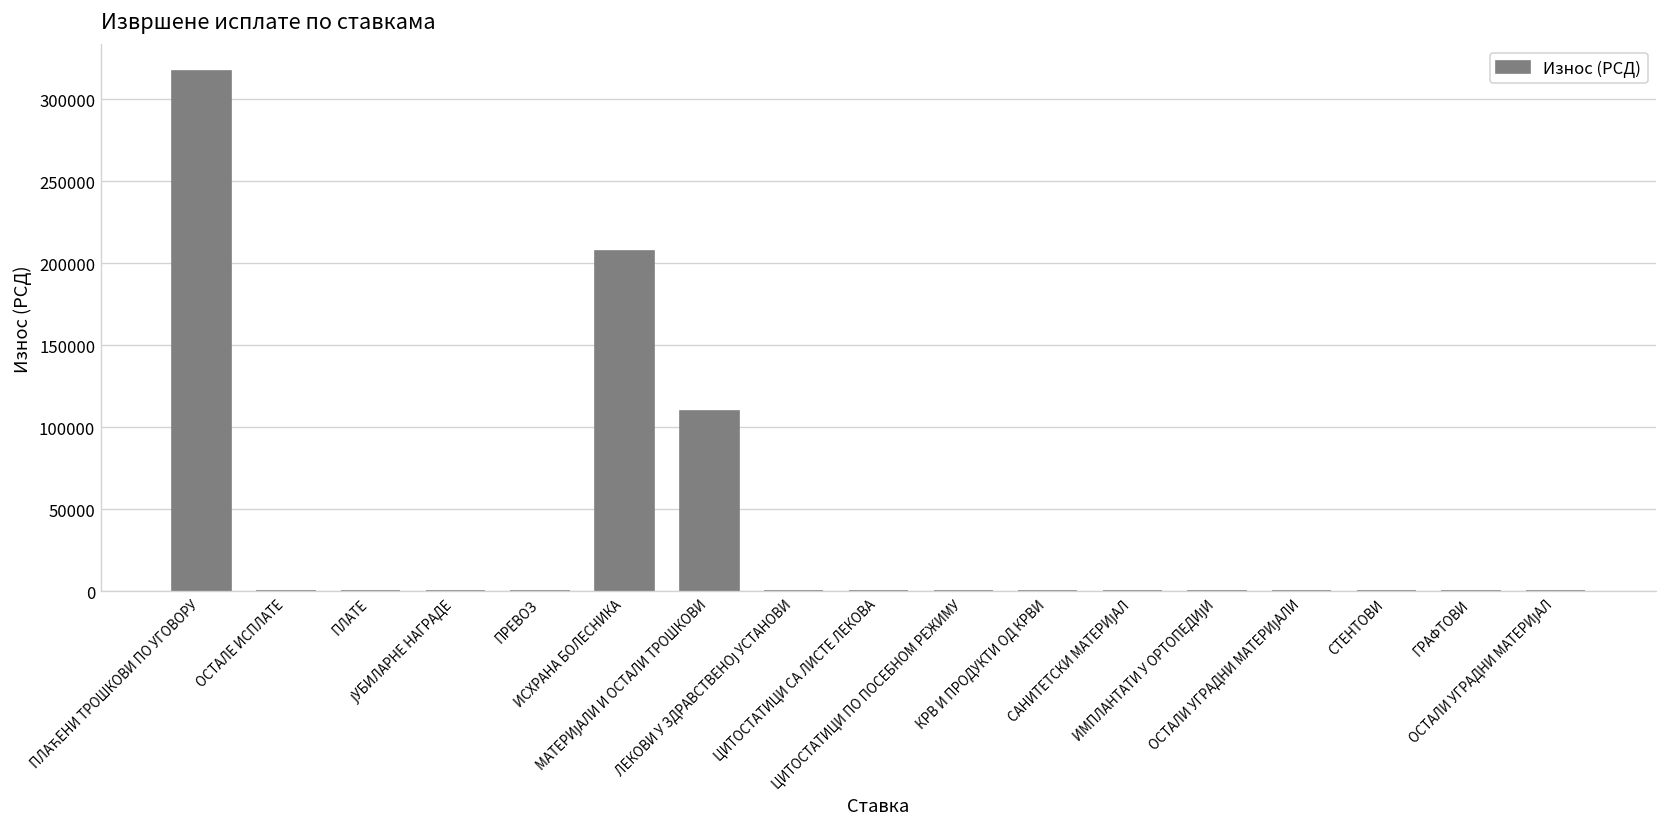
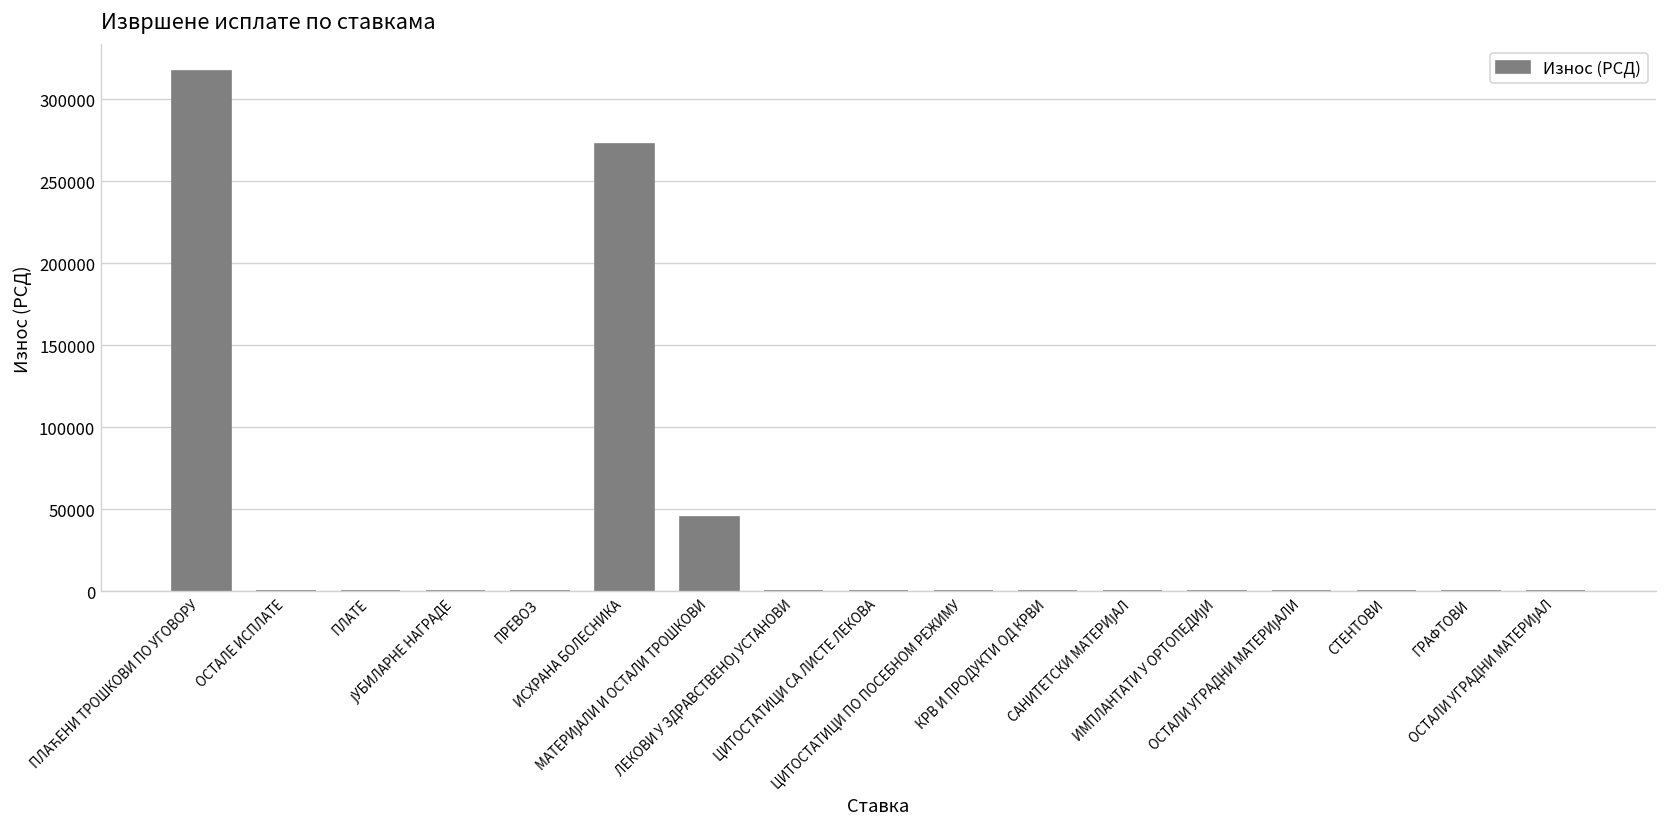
  {
    "ПЛАЋЕНИ ТРОШКОВИ ПО УГОВОРУ": 318000,
    "ОСТАЛЕ ИСПЛАТЕ": 0,
    "ПЛАТЕ": 0,
    "ЈУБИЛАРНЕ НАГРАДЕ": 0,
    "ПРЕВОЗ": 0,
-   "ИСХРАНА БОЛЕСНИКА": 208000,
-   "МАТЕРИЈАЛИ И ОСТАЛИ ТРОШКОВИ": 110000,
+   "ИСХРАНА БОЛЕСНИКА": 273000,
+   "МАТЕРИЈАЛИ И ОСТАЛИ ТРОШКОВИ": 45000,
    "ЛЕКОВИ У ЗДРАВСТВЕНОЈ УСТАНОВИ": 0,
    "ЦИТОСТАТИЦИ СА ЛИСТЕ ЛЕКОВА": 0,
    "ЦИТОСТАТИЦИ ПО ПОСЕБНОМ РЕЖИМУ": 0,
    "КРВ И ПРОДУКТИ ОД КРВИ": 0,
    "САНИТЕТСКИ МАТЕРИЈАЛ": 0,
    "ИМПЛАНТАТИ У ОРТОПЕДИЈИ": 0,
    "ОСТАЛИ УГРАДНИ МАТЕРИЈАЛИ": 0,
    "СТЕНТОВИ": 0,
    "ГРАФТОВИ": 0,
    "ОСТАЛИ УГРАДНИ МАТЕРИЈАЛ": 0
  }
